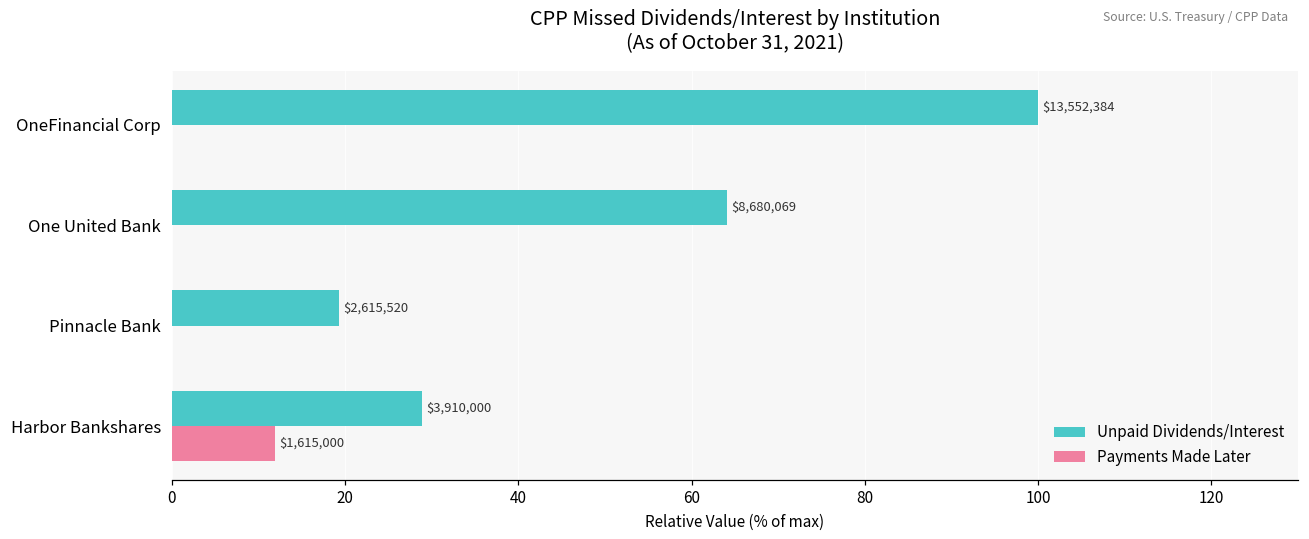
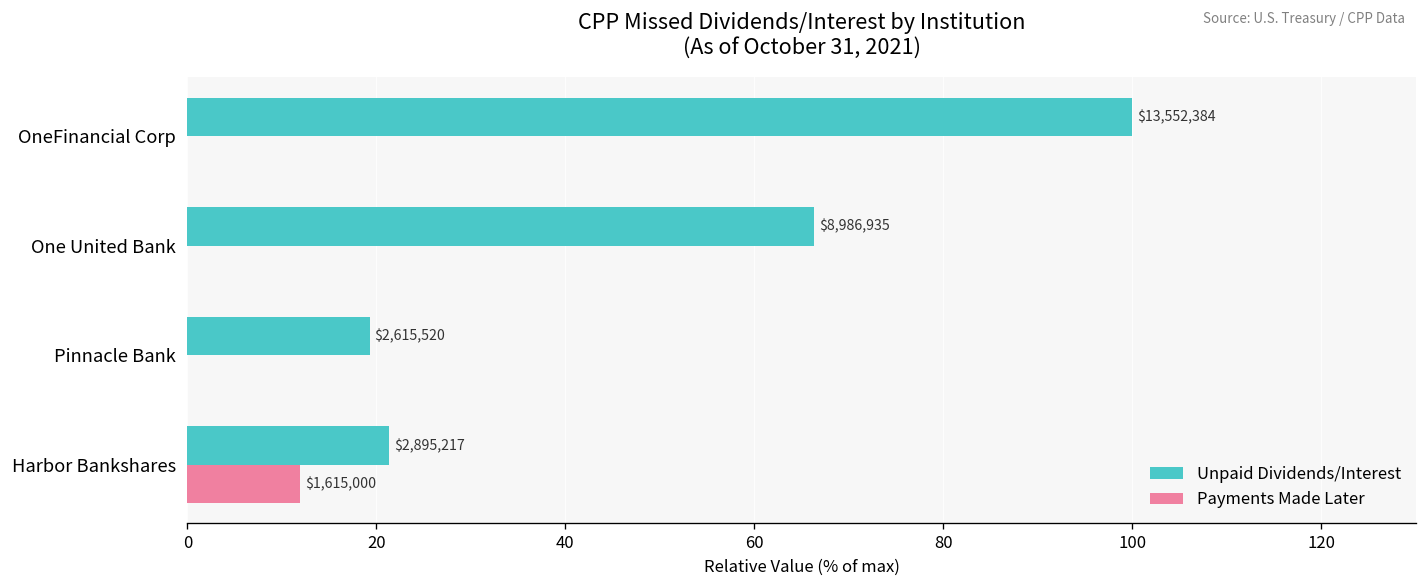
  {
    "Unpaid Dividends/Interest": {
-     "One United Bank": "$8,680,069",
-     "Harbor Bankshares": "$3,910,000"
+     "One United Bank": "$8,986,935",
+     "Harbor Bankshares": "$2,895,217"
    },
    "Payments Made Later": {
      "OneFinancial Corp": "0",
      "One United Bank": "0",
      "Pinnacle Bank": "0"
    }
  }
